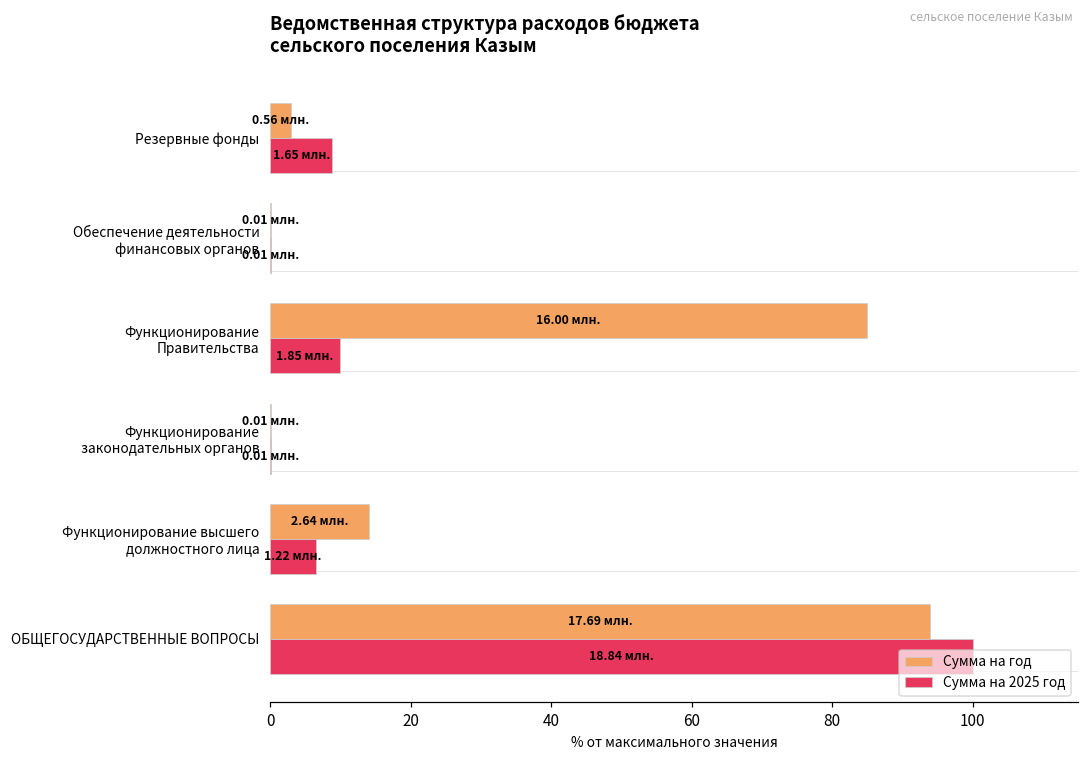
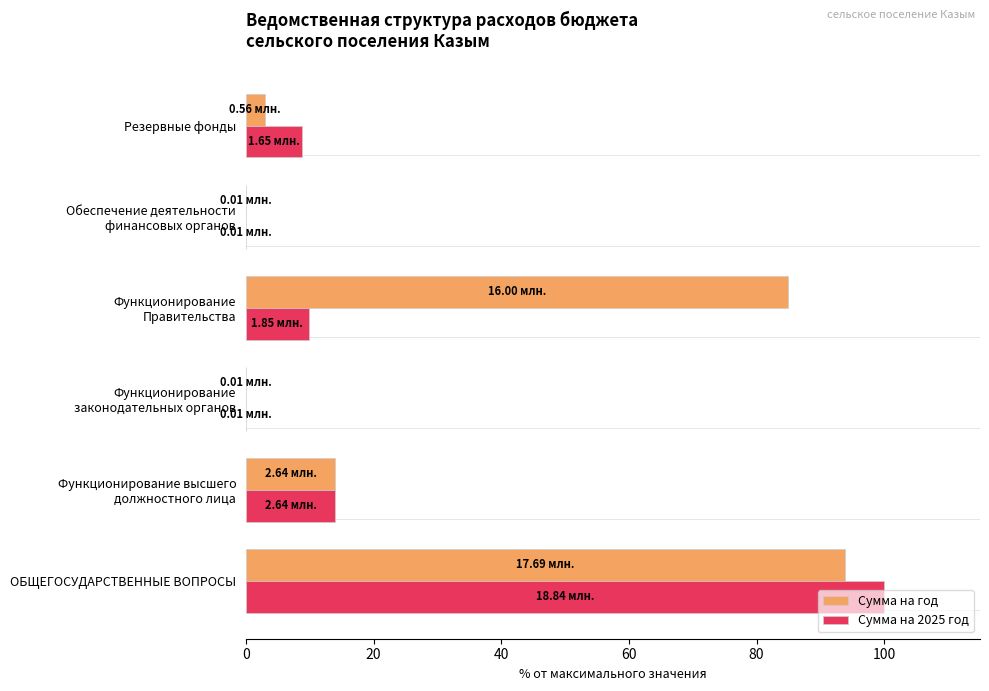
  {
    "Сумма на 2025 год": {
-     "Функционирование высшего должностного лица": 1.22
+     "Функционирование высшего должностного лица": 2.64
    }
  }
